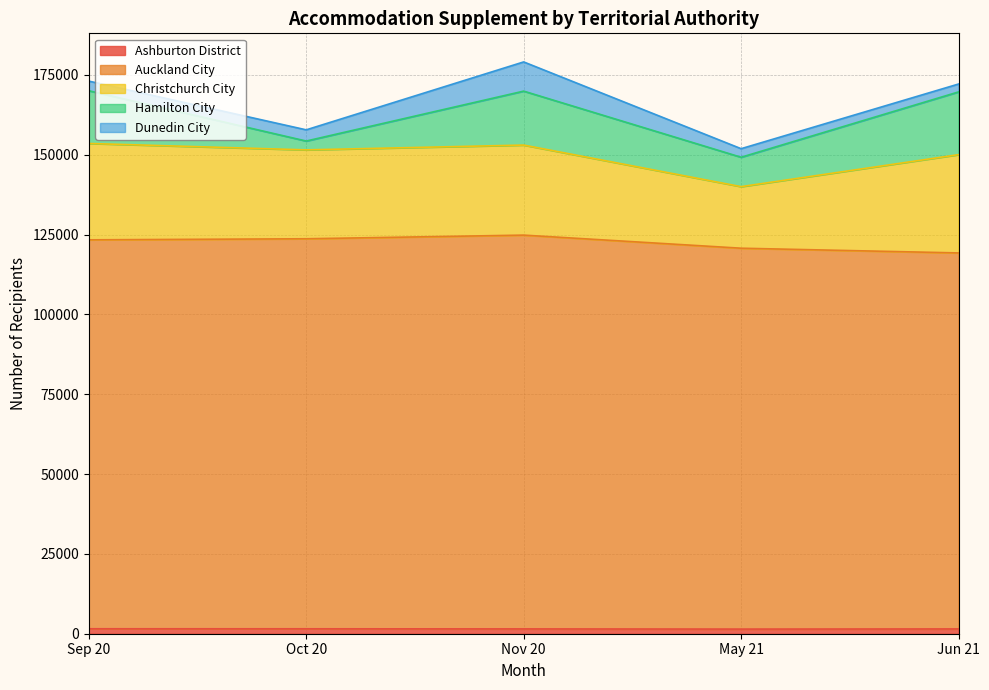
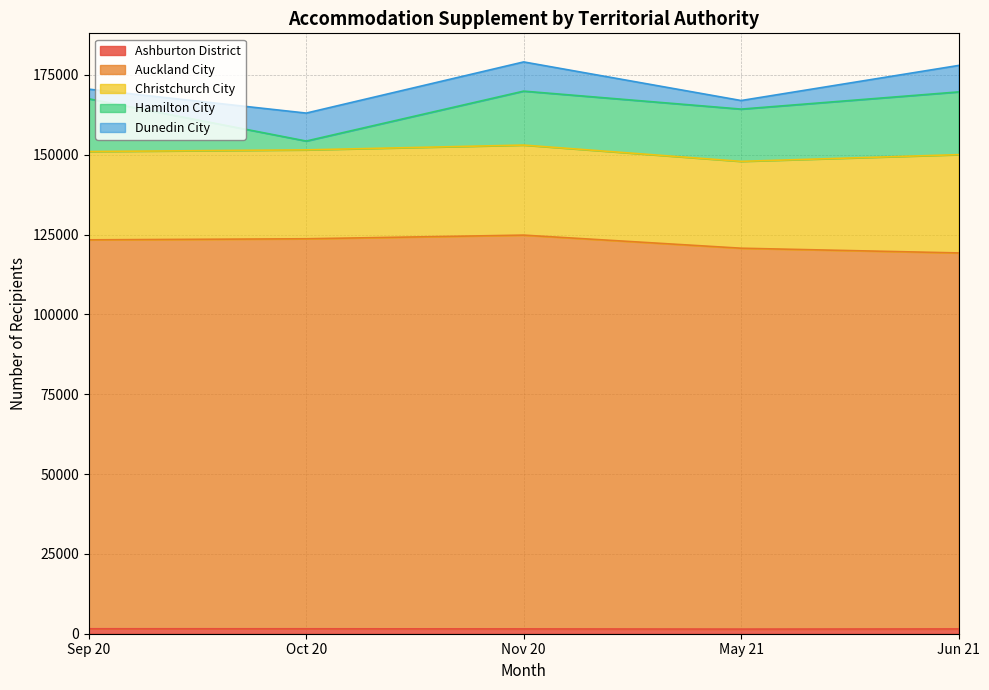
  {
    "Christchurch City": {
-     "Sep 20": 30000,
+     "Sep 20": 28000,
      "Oct 20": 28000,
      "Nov 20": 28000,
-     "May 21": 19000,
+     "May 21": 27000,
      "Jun 21": 31000
    },
    "Hamilton City": {
      "Sep 20": 17000,
      "Oct 20": 3000,
      "Nov 20": 17000,
-     "May 21": 9000,
+     "May 21": 16000,
      "Jun 21": 20000
    },
    "Dunedin City": {
      "Sep 20": 3000,
-     "Oct 20": 4000,
+     "Oct 20": 9000,
      "Nov 20": 9000,
      "May 21": 3000,
-     "Jun 21": 2000
+     "Jun 21": 8000
    }
  }
